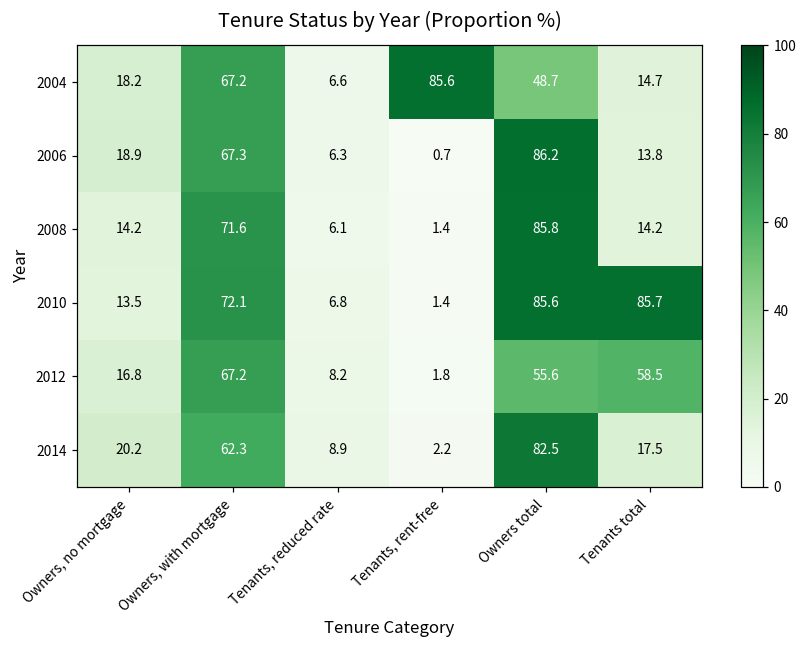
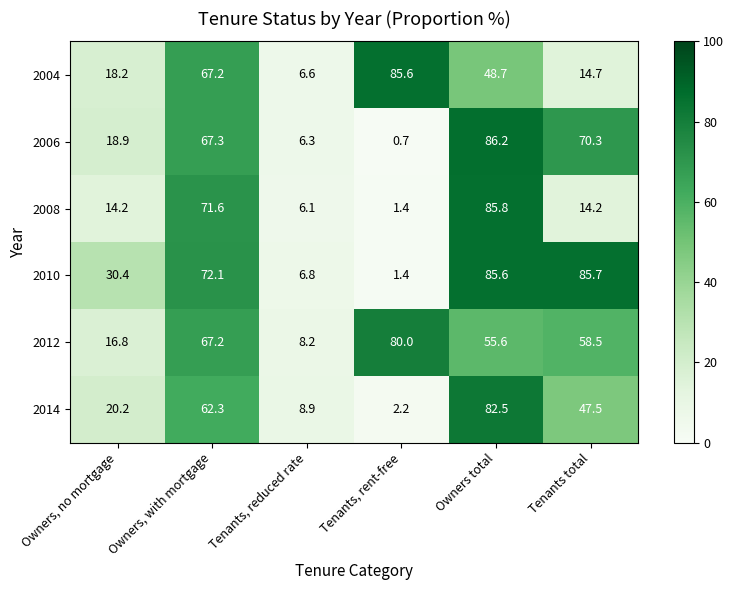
  {
    "2004": {
      "Owners, no mortgage": 18.2,
      "Owners, with mortgage": 67.2,
      "Tenants, reduced rate": 6.6,
      "Tenants, rent-free": 85.6,
      "Owners total": 48.7,
      "Tenants total": 14.7
    },
    "2006": {
      "Owners, no mortgage": 18.9,
      "Owners, with mortgage": 67.3,
      "Tenants, reduced rate": 6.3,
      "Tenants, rent-free": 0.7,
      "Owners total": 86.2,
-     "Tenants total": 13.8
+     "Tenants total": 70.3
    },
    "2008": {
      "Owners, no mortgage": 14.2,
      "Owners, with mortgage": 71.6,
      "Tenants, reduced rate": 6.1,
      "Tenants, rent-free": 1.4,
      "Owners total": 85.8,
      "Tenants total": 14.2
    },
    "2010": {
-     "Owners, no mortgage": 13.5,
+     "Owners, no mortgage": 30.4,
      "Owners, with mortgage": 72.1,
      "Tenants, reduced rate": 6.8,
      "Tenants, rent-free": 1.4,
      "Owners total": 85.6,
      "Tenants total": 85.7
    },
    "2012": {
      "Owners, no mortgage": 16.8,
      "Owners, with mortgage": 67.2,
      "Tenants, reduced rate": 8.2,
-     "Tenants, rent-free": 1.8,
+     "Tenants, rent-free": 80.0,
      "Owners total": 55.6,
      "Tenants total": 58.5
    },
    "2014": {
      "Owners, no mortgage": 20.2,
      "Owners, with mortgage": 62.3,
      "Tenants, reduced rate": 8.9,
      "Tenants, rent-free": 2.2,
      "Owners total": 82.5,
-     "Tenants total": 17.5
+     "Tenants total": 47.5
    }
  }
